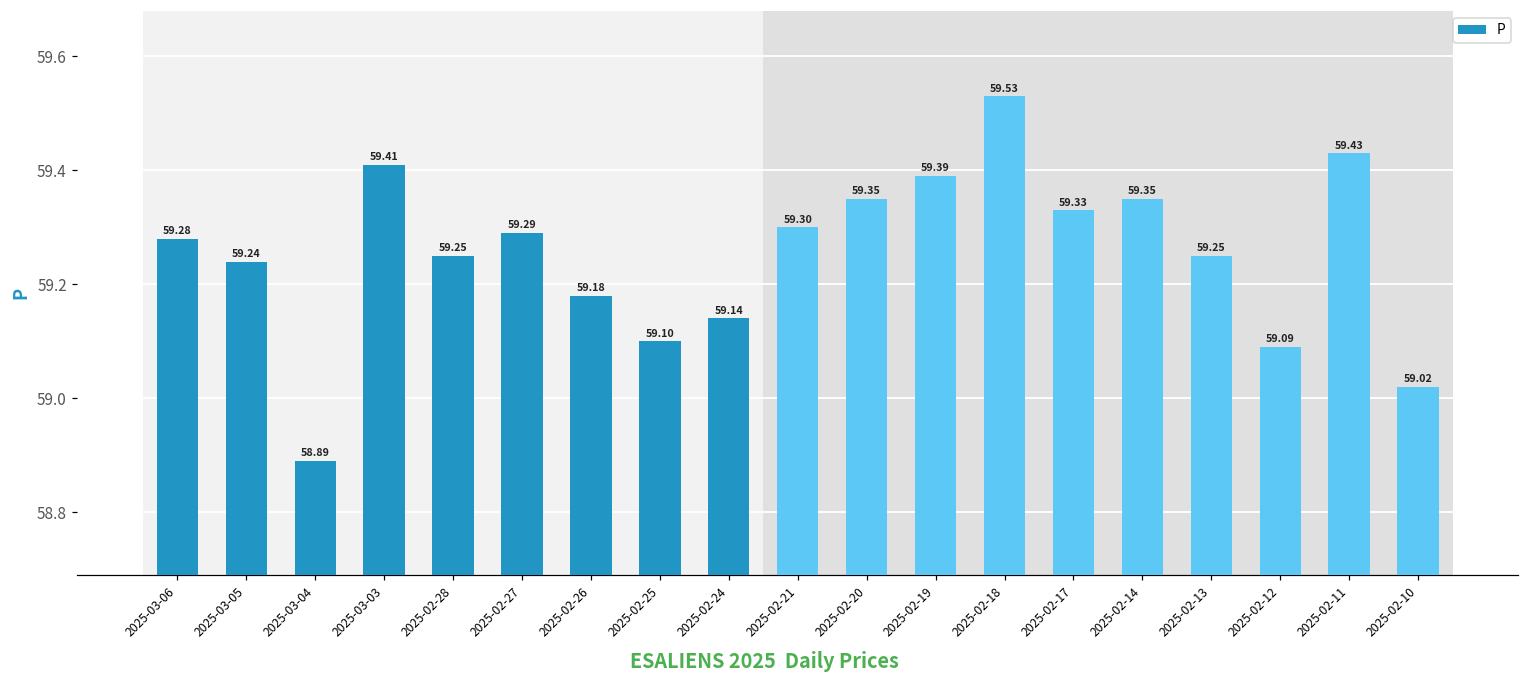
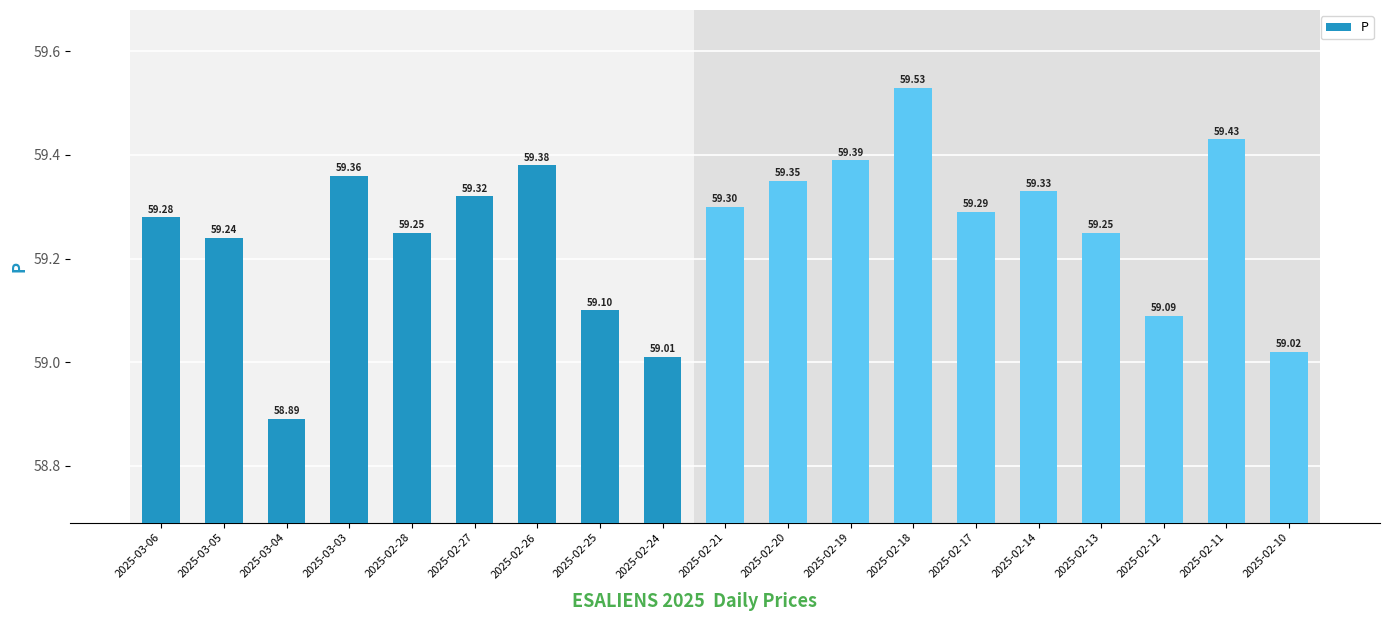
  {
    "2025-03-06": 59.28,
    "2025-03-05": 59.24,
    "2025-03-04": 58.89,
-   "2025-03-03": 59.41,
+   "2025-03-03": 59.36,
    "2025-02-28": 59.25,
-   "2025-02-27": 59.29,
-   "2025-02-26": 59.18,
+   "2025-02-27": 59.32,
+   "2025-02-26": 59.38,
    "2025-02-25": 59.10,
-   "2025-02-24": 59.14,
+   "2025-02-24": 59.01,
    "2025-02-21": 59.30,
    "2025-02-20": 59.35,
    "2025-02-19": 59.39,
    "2025-02-18": 59.53,
-   "2025-02-17": 59.33,
-   "2025-02-14": 59.35,
+   "2025-02-17": 59.29,
+   "2025-02-14": 59.33,
    "2025-02-13": 59.25,
    "2025-02-12": 59.09,
    "2025-02-11": 59.43,
    "2025-02-10": 59.02
  }
